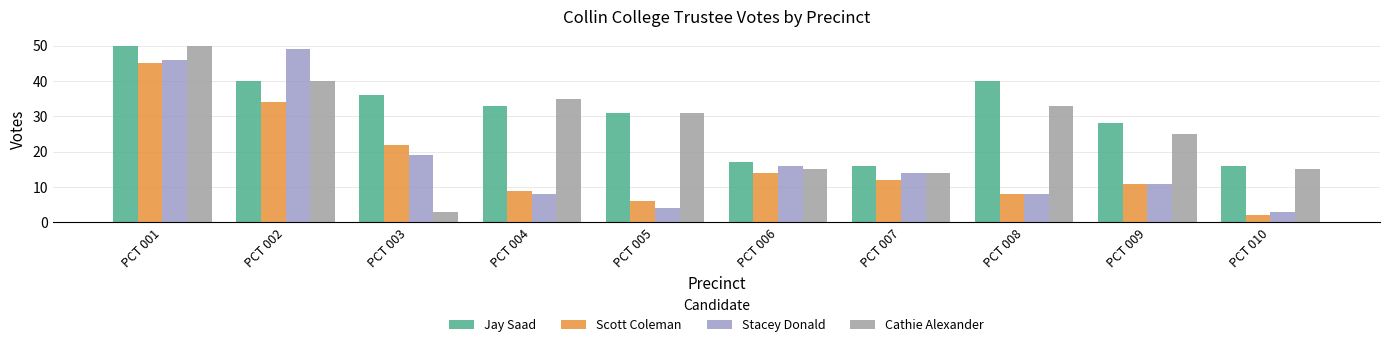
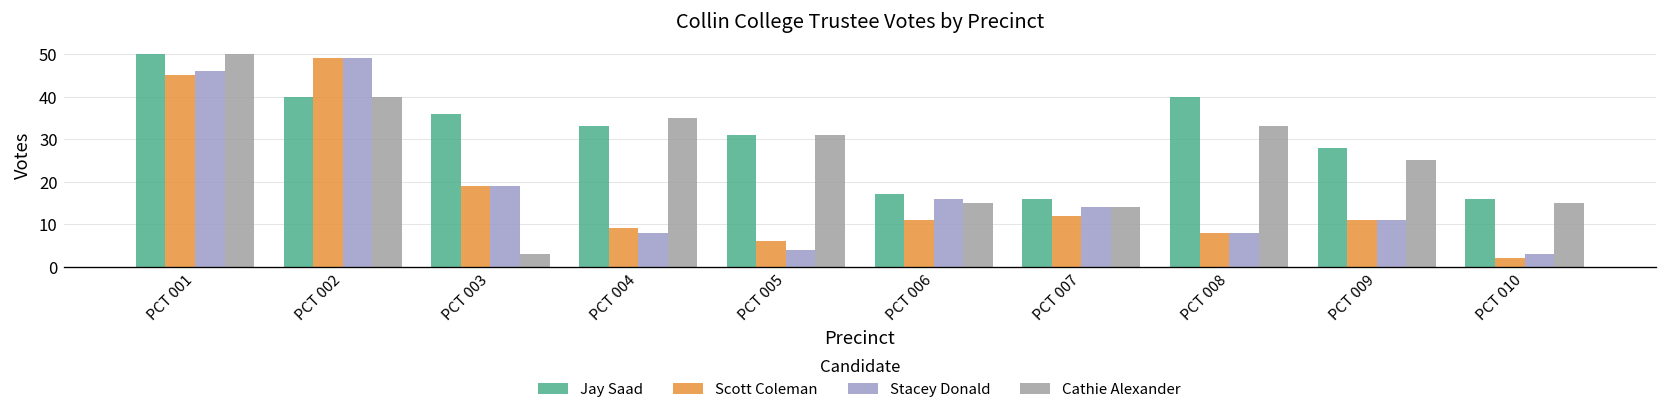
  {
    "Jay Saad": {
      "PCT 001": 50,
      "PCT 002": 40,
      "PCT 003": 36,
      "PCT 004": 33,
      "PCT 005": 31,
      "PCT 006": 17,
      "PCT 007": 16,
      "PCT 008": 40,
      "PCT 009": 28,
      "PCT 010": 16
    },
    "Scott Coleman": {
      "PCT 001": 45,
-     "PCT 002": 34,
-     "PCT 003": 22,
+     "PCT 002": 49,
+     "PCT 003": 19,
      "PCT 004": 9,
      "PCT 005": 6,
-     "PCT 006": 14,
+     "PCT 006": 11,
      "PCT 007": 12,
      "PCT 008": 8,
      "PCT 009": 11,
      "PCT 010": 2
    }
  }
